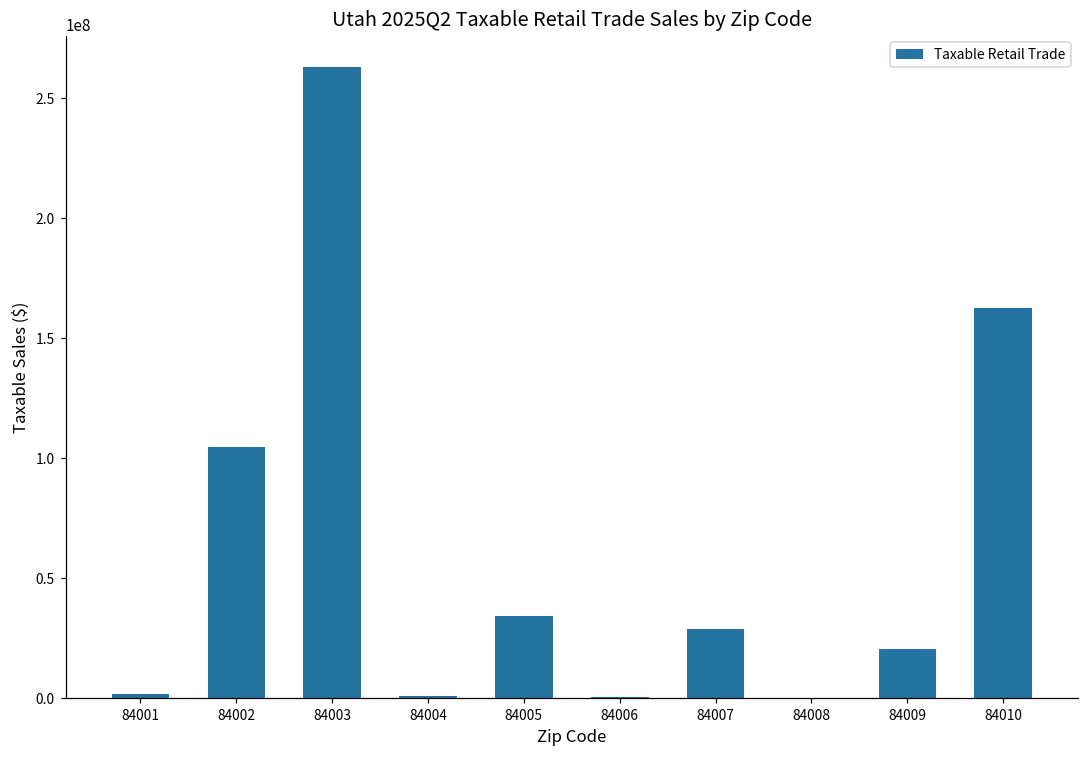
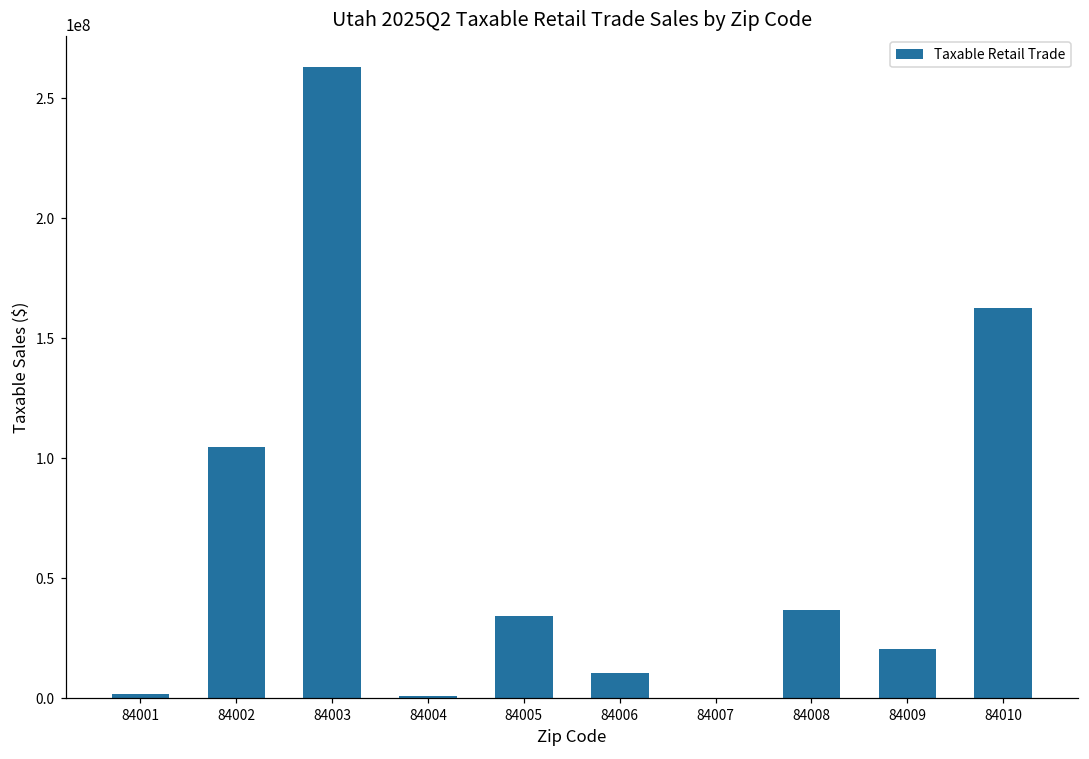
  {
    "84001": 2000000,
    "84002": 105000000,
    "84003": 263000000,
    "84005": 34000000,
-   "84006": 0,
-   "84007": 29000000,
-   "84008": 0,
+   "84006": 10000000,
+   "84007": 0,
+   "84008": 37000000,
    "84009": 20000000,
    "84010": 162000000
  }
